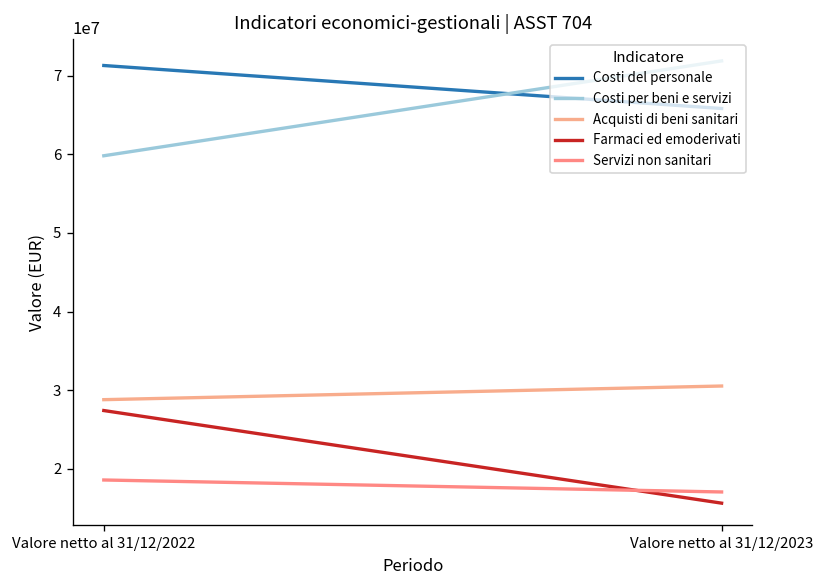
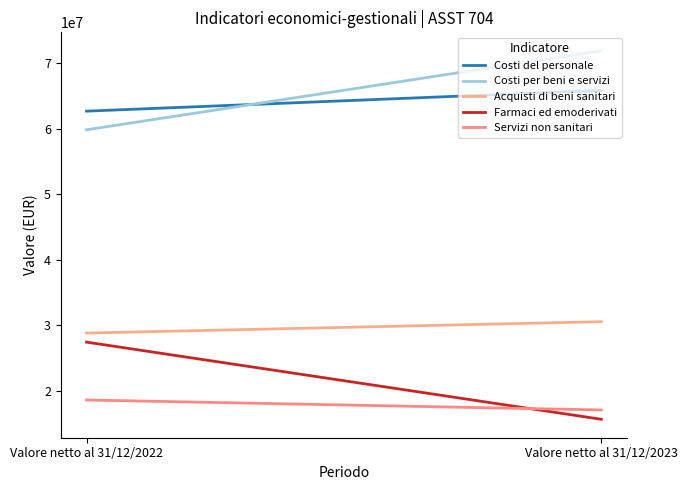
  {
    "Costi del personale": {
-     "Valore netto al 31/12/2022": 71000000
+     "Valore netto al 31/12/2022": 63000000
    },
    "Costi per beni e servizi": {
      "Valore netto al 31/12/2022": 60000000
    },
    "Farmaci ed emoderivati": {
      "Valore netto al 31/12/2022": 27000000,
      "Valore netto al 31/12/2023": 16000000
    }
  }
